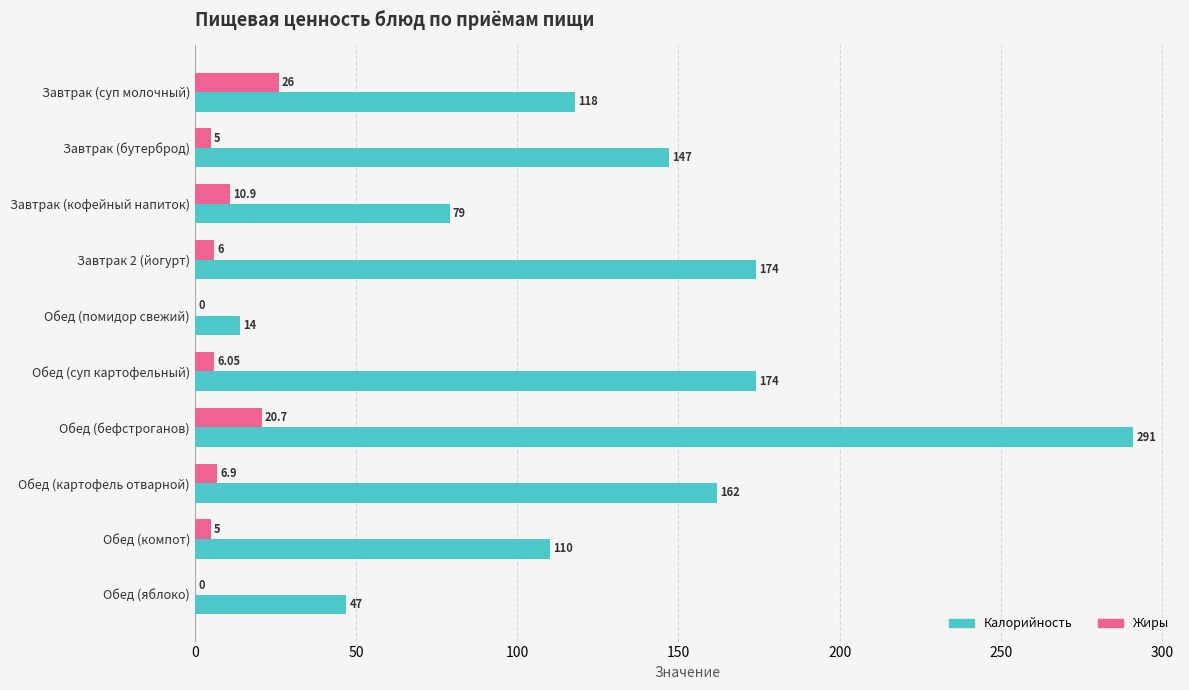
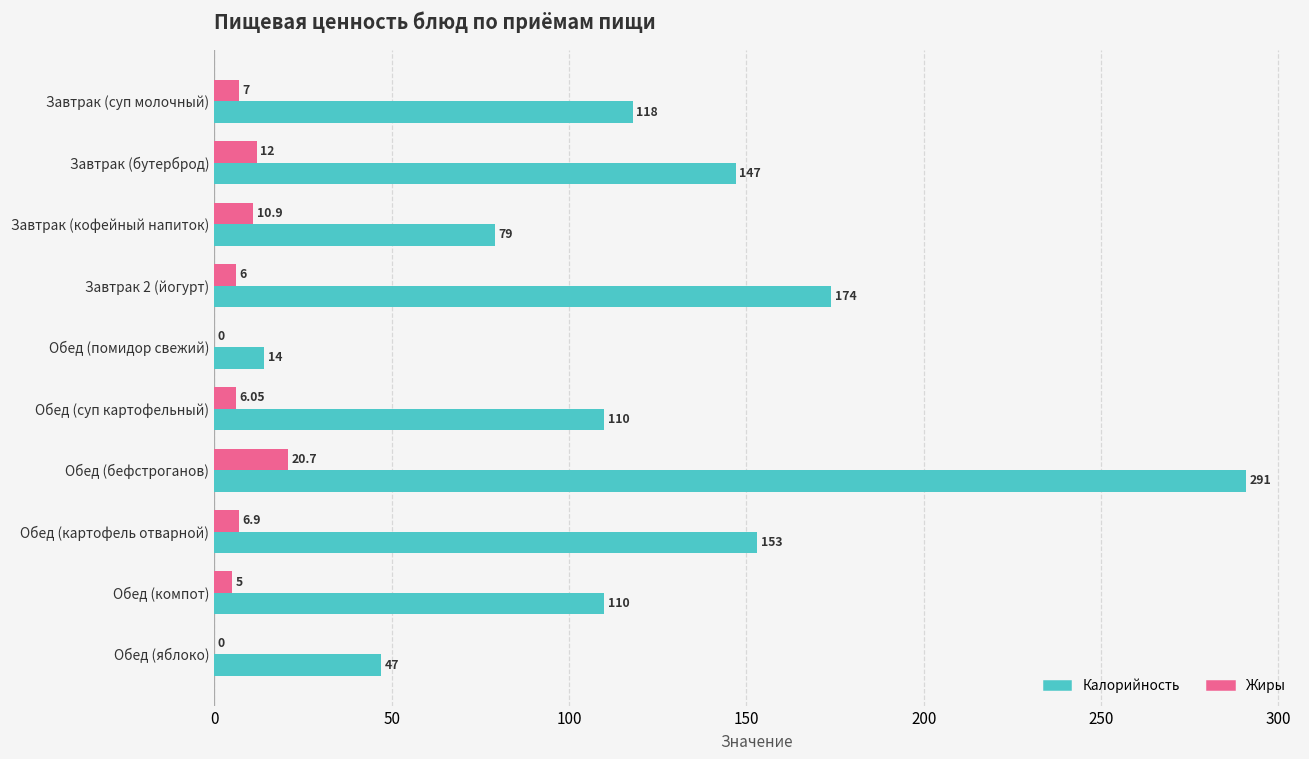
  {
    "Калорийность": {
      "Завтрак (суп молочный)": 118,
      "Завтрак (бутерброд)": 147,
      "Завтрак (кофейный напиток)": 79,
      "Завтрак 2 (йогурт)": 174,
      "Обед (помидор свежий)": 14,
-     "Обед (суп картофельный)": 174,
+     "Обед (суп картофельный)": 110,
      "Обед (бефстроганов)": 291,
-     "Обед (картофель отварной)": 162,
+     "Обед (картофель отварной)": 153,
      "Обед (компот)": 110,
      "Обед (яблоко)": 47
    },
    "Жиры": {
-     "Завтрак (суп молочный)": 26,
-     "Завтрак (бутерброд)": 5,
+     "Завтрак (суп молочный)": 7,
+     "Завтрак (бутерброд)": 12,
      "Завтрак (кофейный напиток)": 10.9,
      "Завтрак 2 (йогурт)": 6,
      "Обед (помидор свежий)": 0,
      "Обед (суп картофельный)": 6.05,
      "Обед (бефстроганов)": 20.7,
      "Обед (картофель отварной)": 6.9,
      "Обед (компот)": 5,
      "Обед (яблоко)": 0
    }
  }
